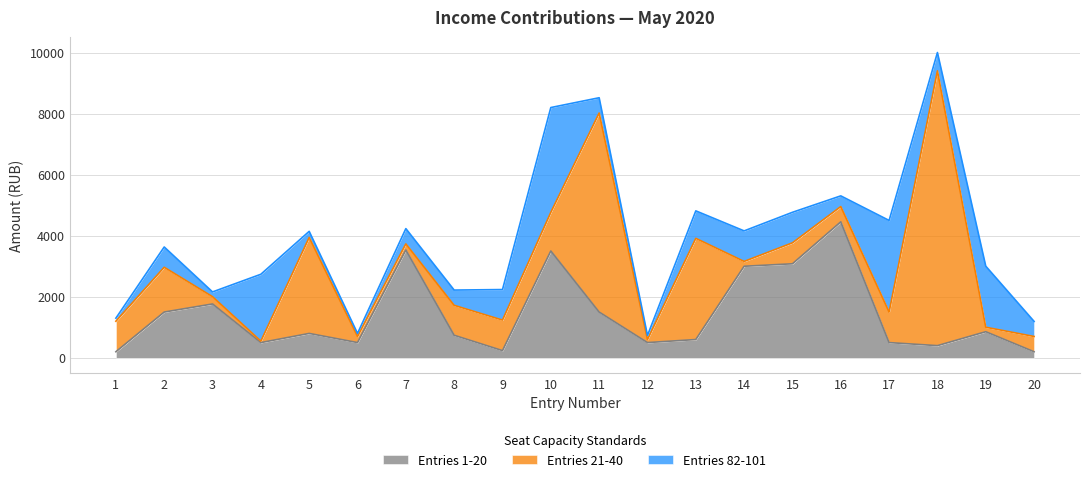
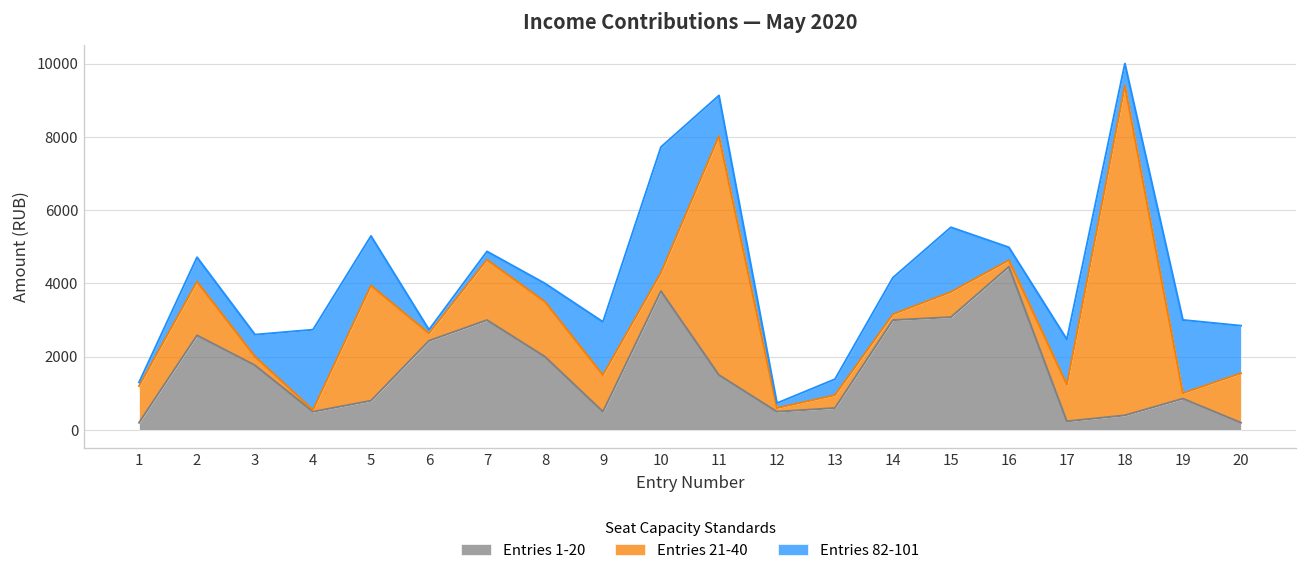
  {
    "Entries 1-20": {
      "1": 200,
-     "2": 1500,
+     "2": 2600,
      "3": 1800,
      "5": 800,
-     "6": 500,
-     "7": 3500,
-     "8": 700,
-     "9": 200,
-     "10": 3500,
+     "6": 2400,
+     "7": 3000,
+     "8": 2000,
+     "9": 500,
+     "10": 3800,
      "11": 1500,
      "12": 500,
      "13": 600,
      "14": 3000,
      "15": 3100,
      "16": 4500,
-     "17": 500,
+     "17": 200,
      "18": 400,
      "19": 900,
      "20": 200
    },
    "Entries 21-40": {
      "1": 1000,
      "2": 1500,
      "3": 200,
      "5": 3100,
      "6": 200,
-     "7": 200,
-     "8": 1000,
+     "7": 1600,
+     "8": 1500,
      "9": 1000,
-     "10": 1300,
+     "10": 500,
      "11": 6500,
      "12": 100,
-     "13": 3300,
+     "13": 400,
      "14": 200,
      "15": 700,
-     "16": 500,
+     "16": 200,
      "17": 1000,
      "18": 9000,
      "19": 100,
-     "20": 500
+     "20": 1300
    },
    "Entries 82-101": {
      "1": 100,
      "2": 700,
-     "3": 200,
+     "3": 600,
      "4": 2200,
-     "5": 200,
+     "5": 1400,
      "6": 100,
-     "7": 500,
+     "7": 200,
      "8": 500,
-     "9": 1000,
+     "9": 1500,
      "10": 3400,
-     "11": 500,
+     "11": 1100,
      "12": 100,
-     "13": 900,
+     "13": 400,
      "14": 1000,
-     "15": 1000,
+     "15": 1800,
      "16": 400,
-     "17": 3000,
+     "17": 1200,
      "18": 600,
      "19": 2000,
-     "20": 500
+     "20": 1300
    }
  }
